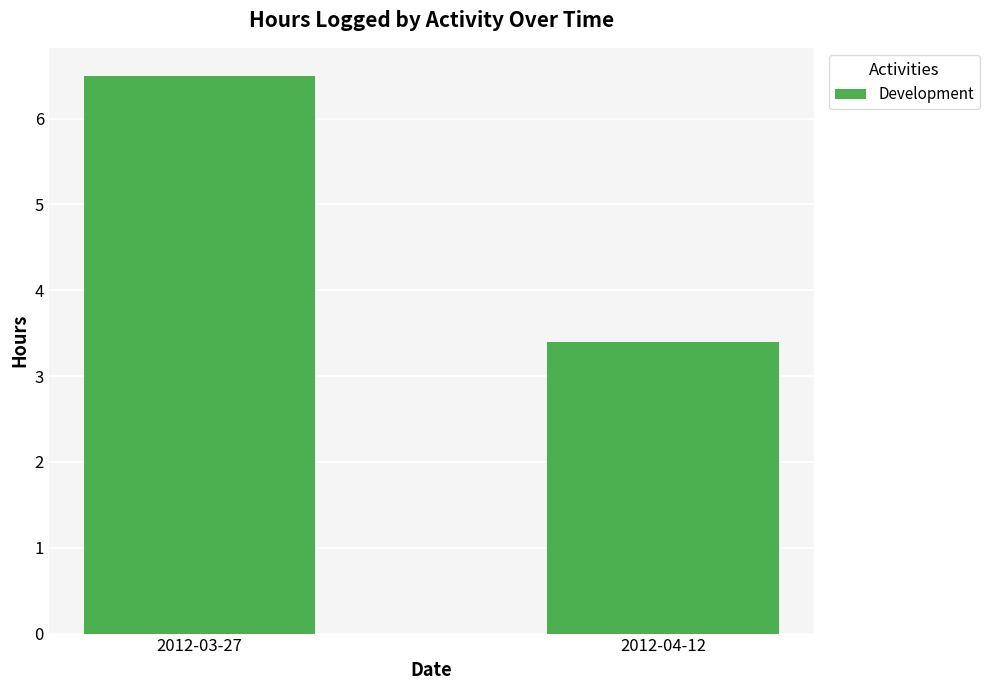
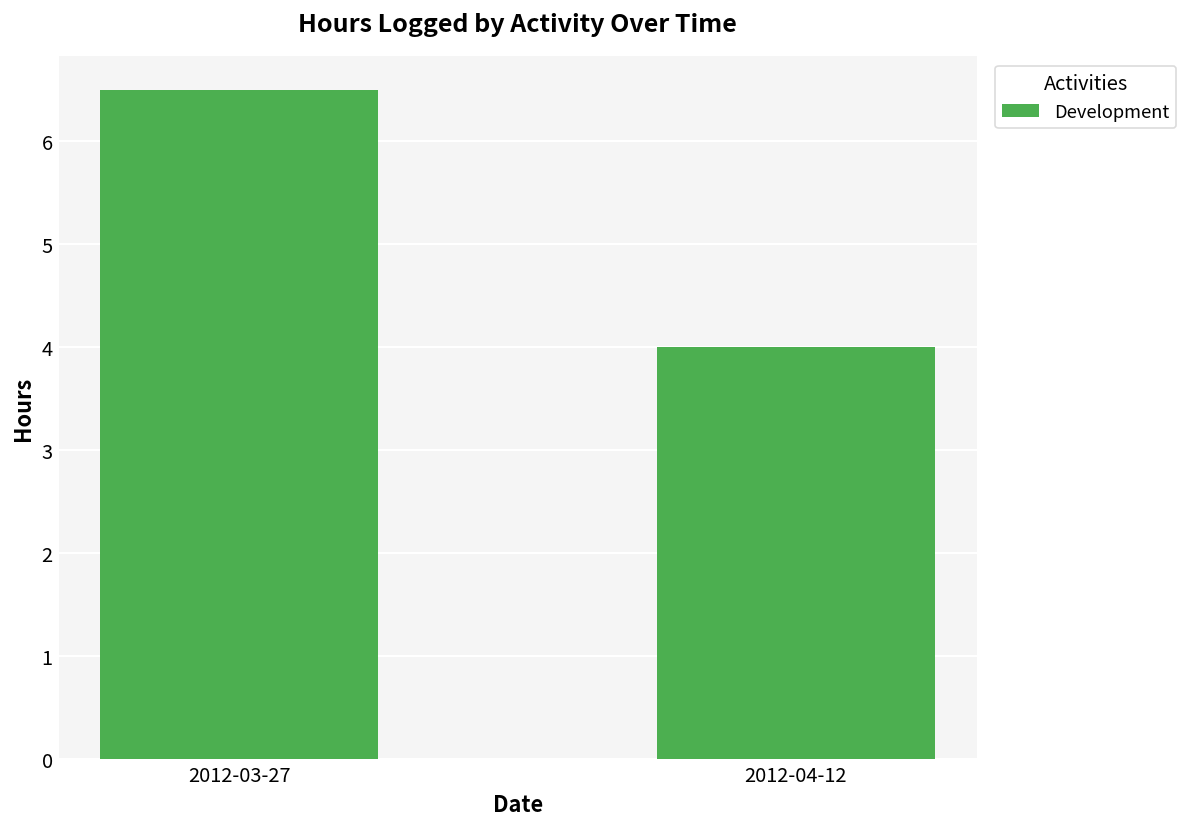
  {
    "2012-03-27": 6.5,
-   "2012-04-12": 3.4
+   "2012-04-12": 4.0
  }
